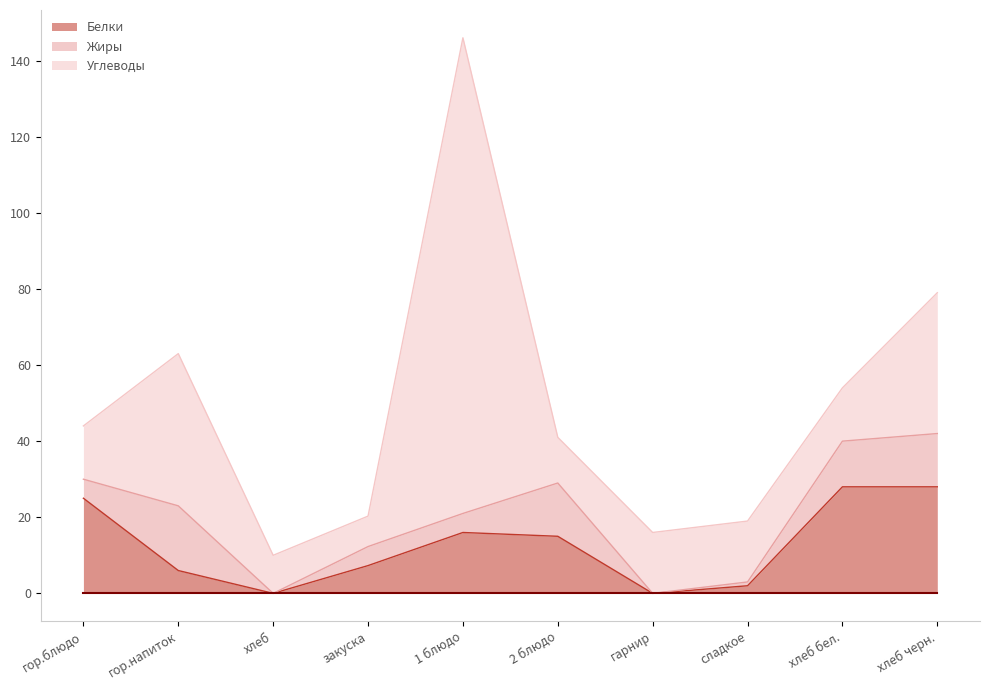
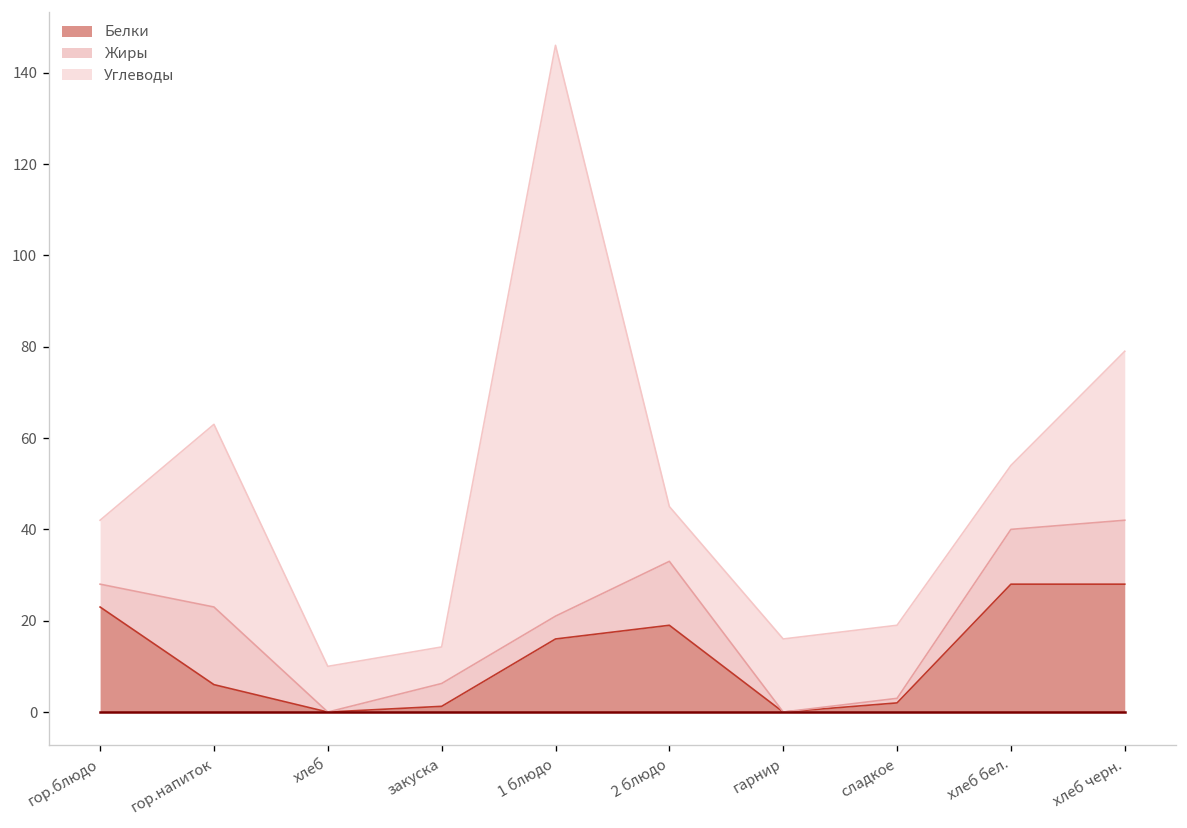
  {
    "Белки": {
-     "гор.блюдо": 25,
+     "гор.блюдо": 23,
      "гор.напиток": 6,
-     "закуска": 7,
+     "закуска": 1,
      "1 блюдо": 16,
-     "2 блюдо": 15,
+     "2 блюдо": 19,
      "сладкое": 2,
      "хлеб бел.": 28,
      "хлеб черн.": 28
    }
  }
